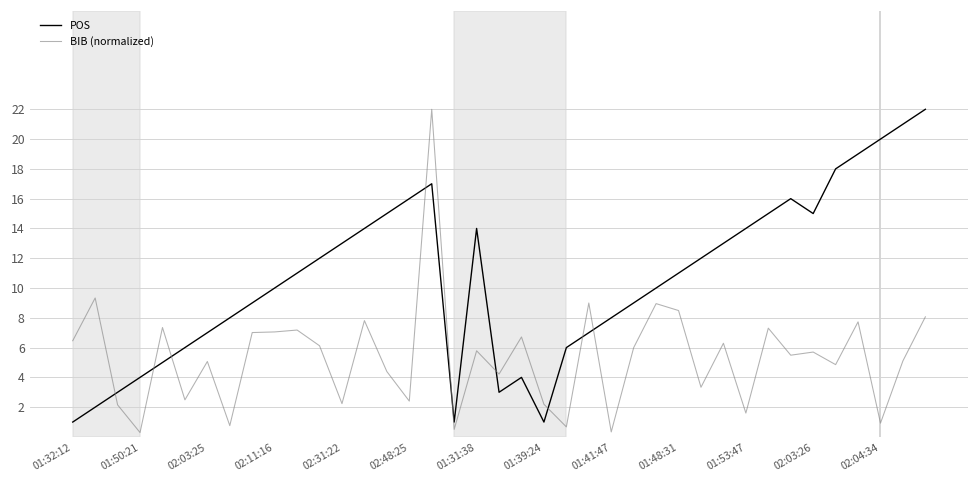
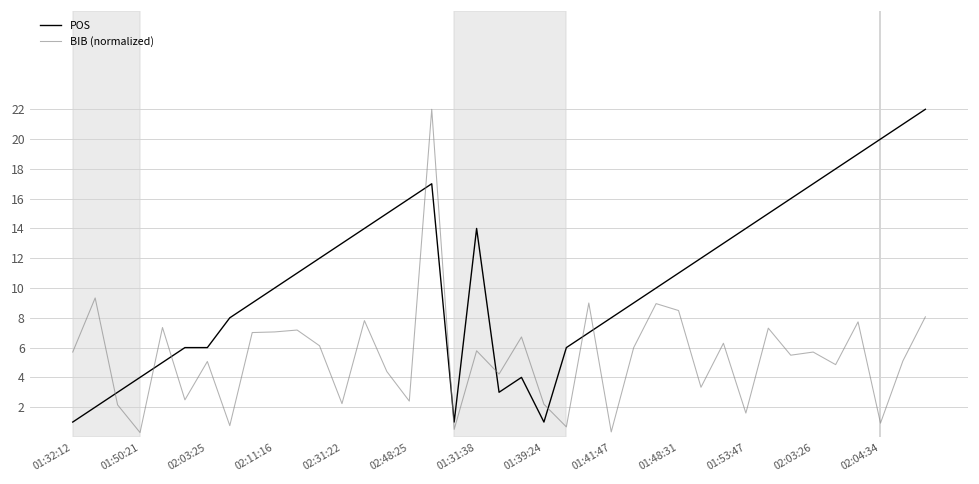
  {
    "POS": {
      "01:32:12": 1,
      "01:50:21": 4,
-     "02:03:25": 7,
+     "02:03:25": 6,
      "02:11:16": 10,
      "02:31:22": 13,
      "02:48:25": 16,
      "01:31:38": 14,
      "01:39:24": 1,
      "01:41:47": 8,
      "01:48:31": 11,
      "01:53:47": 14,
-     "02:03:26": 15,
+     "02:03:26": 17,
      "02:04:34": 20
    },
    "BIB (normalized)": {
-     "01:32:12": 6.5,
+     "01:32:12": 5.7,
      "01:50:21": 0.3,
      "02:03:25": 5.1,
      "02:11:16": 7.1,
      "02:31:22": 2.2,
      "02:48:25": 2.4,
      "01:31:38": 5.8,
      "01:39:24": 2.2,
      "01:41:47": 0.3,
      "01:48:31": 8.5,
      "01:53:47": 1.6,
      "02:03:26": 5.7,
      "02:04:34": 0.9
    }
  }
